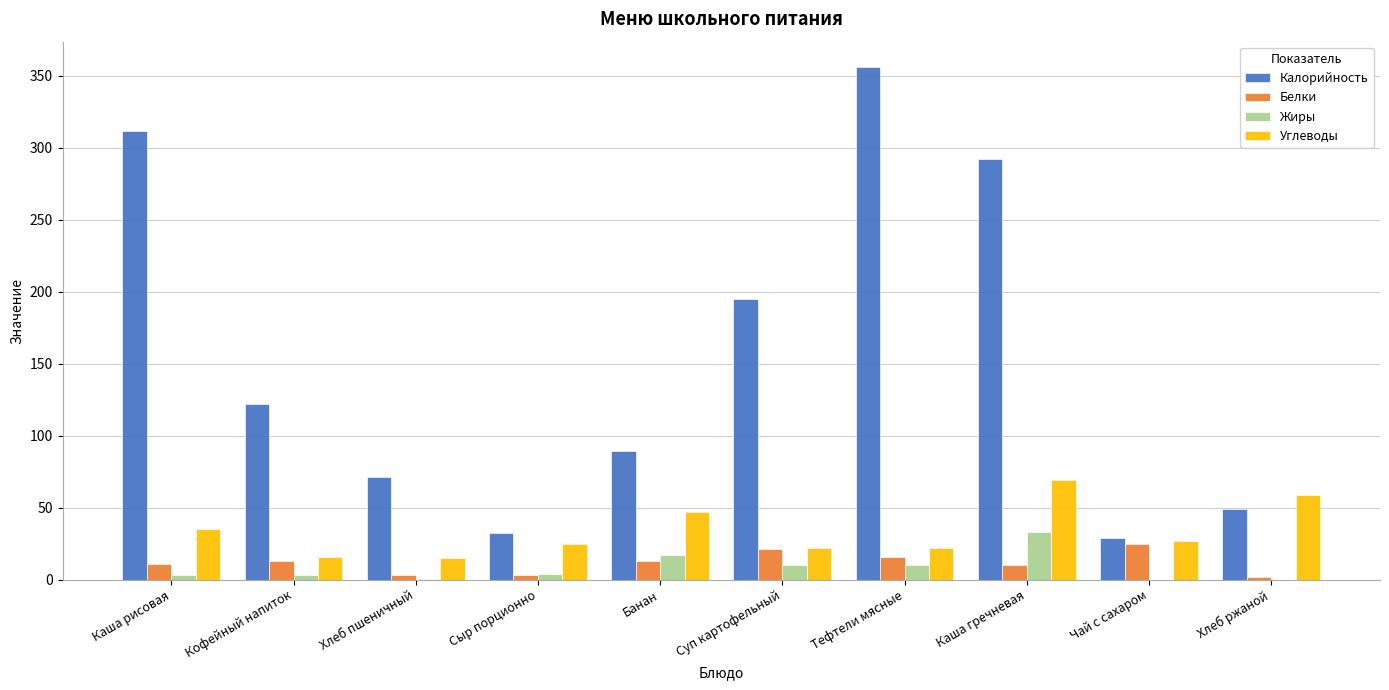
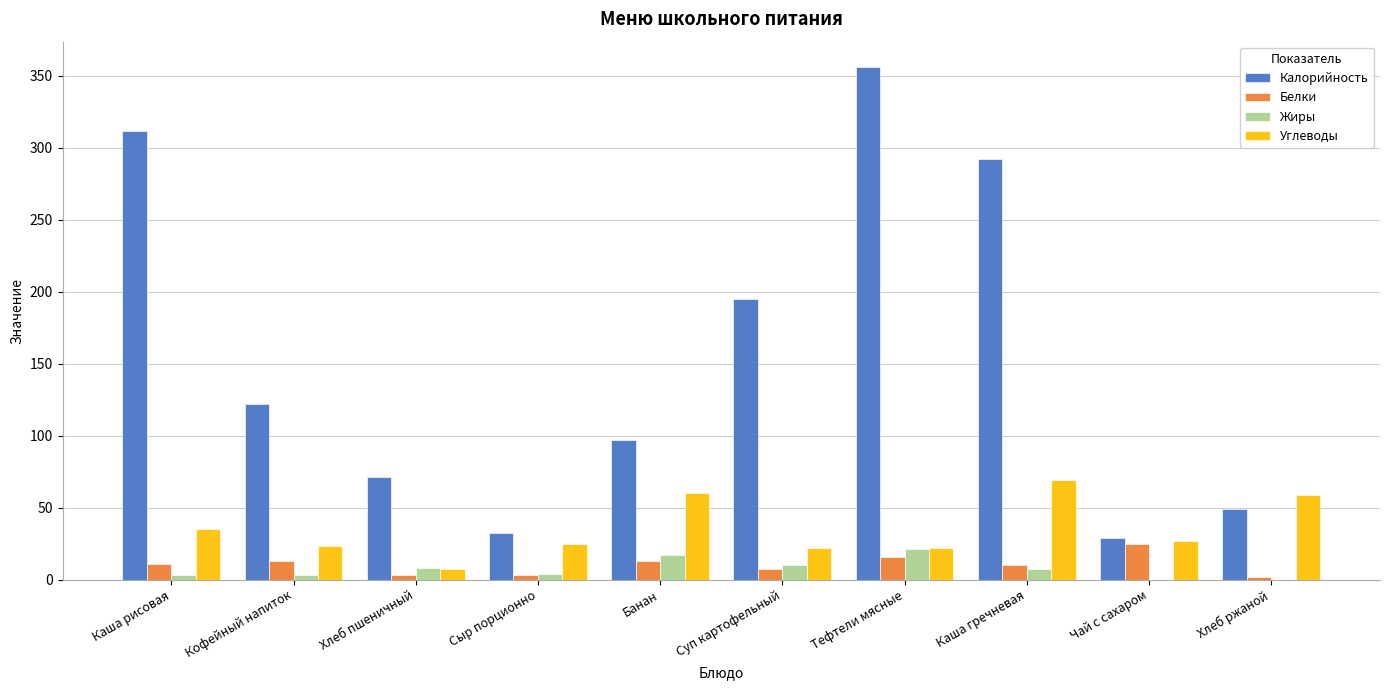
  {
    "Калорийность": {
      "Каша рисовая": 312,
      "Кофейный напиток": 122,
      "Хлеб пшеничный": 71,
      "Сыр порционно": 32,
-     "Банан": 89,
+     "Банан": 97,
      "Суп картофельный": 195,
      "Тефтели мясные": 356,
      "Каша гречневая": 292,
      "Чай с сахаром": 29,
      "Хлеб ржаной": 49
    },
    "Белки": {
      "Каша рисовая": 11,
      "Кофейный напиток": 13,
      "Хлеб пшеничный": 3,
      "Сыр порционно": 3,
      "Банан": 13,
-     "Суп картофельный": 21,
+     "Суп картофельный": 7,
      "Тефтели мясные": 16,
      "Каша гречневая": 10,
      "Чай с сахаром": 25,
      "Хлеб ржаной": 2
    },
    "Жиры": {
      "Каша рисовая": 3,
      "Кофейный напиток": 3,
-     "Хлеб пшеничный": 0,
+     "Хлеб пшеничный": 8,
      "Сыр порционно": 4,
      "Банан": 17,
      "Суп картофельный": 10,
-     "Тефтели мясные": 10,
-     "Каша гречневая": 33,
+     "Тефтели мясные": 21,
+     "Каша гречневая": 7,
      "Чай с сахаром": 0,
      "Хлеб ржаной": 0
    },
    "Углеводы": {
      "Каша рисовая": 35,
-     "Кофейный напиток": 16,
-     "Хлеб пшеничный": 15,
+     "Кофейный напиток": 23,
+     "Хлеб пшеничный": 7,
      "Сыр порционно": 25,
-     "Банан": 47,
+     "Банан": 60,
      "Суп картофельный": 22,
      "Тефтели мясные": 22,
      "Каша гречневая": 69,
      "Чай с сахаром": 27,
      "Хлеб ржаной": 59
    }
  }
